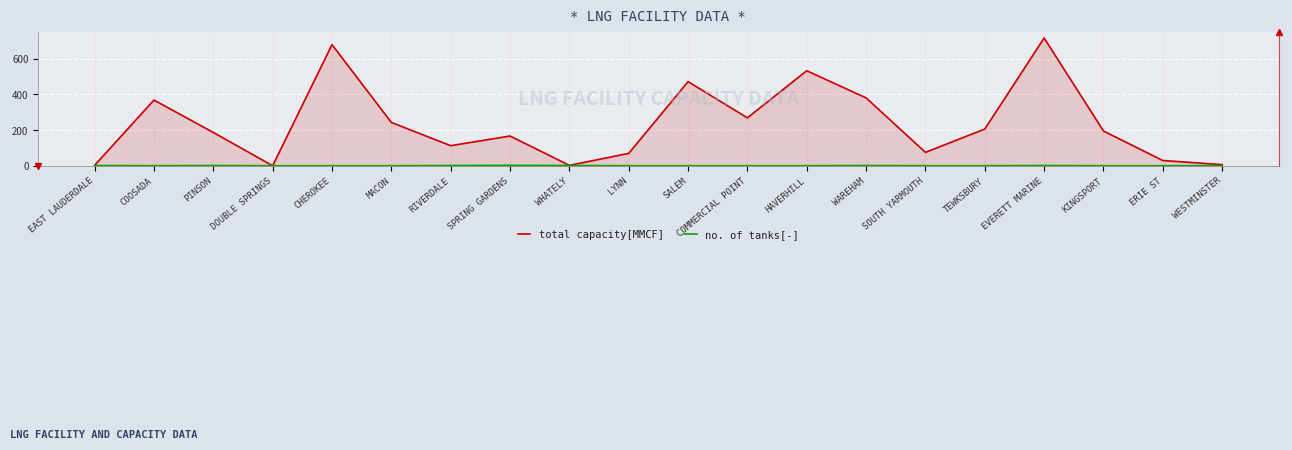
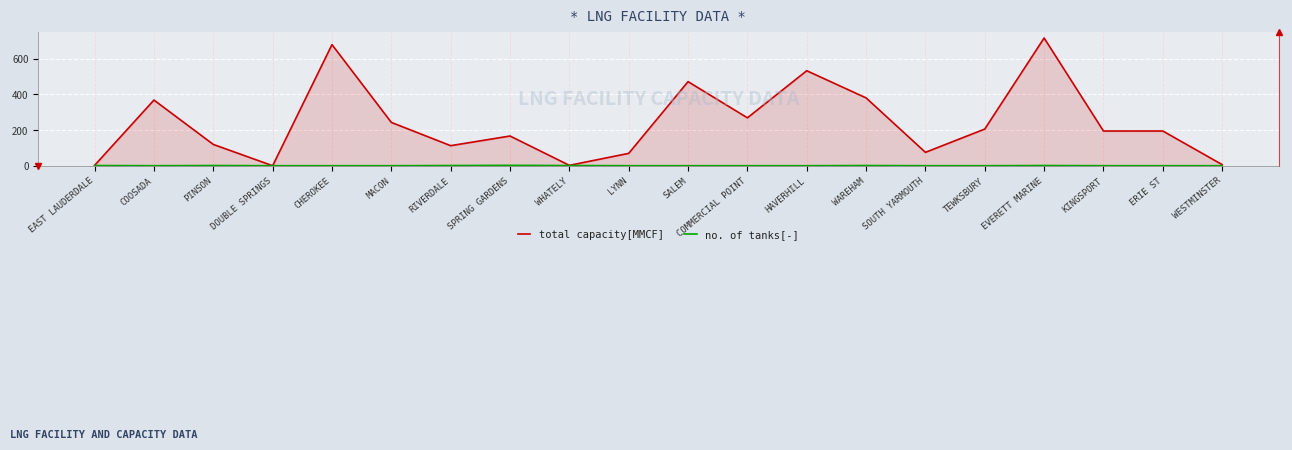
  {
    "total capacity[MMCF]": {
      "COOSADA": 370,
-     "PINSON": 190,
+     "PINSON": 120,
      "CHEROKEE": 680,
      "MACON": 240,
      "RIVERDALE": 110,
      "SPRING GARDENS": 170,
      "LYNN": 70,
      "SALEM": 470,
      "COMMERCIAL POINT": 270,
      "HAVERHILL": 530,
      "WAREHAM": 380,
      "SOUTH YARMOUTH": 80,
      "TEWKSBURY": 210,
      "EVERETT MARINE": 720,
      "KINGSPORT": 200,
-     "ERIE ST": 30
+     "ERIE ST": 200
    },
    "no. of tanks[-]": {
      "COOSADA": 0,
      "PINSON": 0,
      "CHEROKEE": 0,
      "MACON": 0,
      "RIVERDALE": 0,
      "SPRING GARDENS": 0,
      "LYNN": 0,
      "SALEM": 0,
      "COMMERCIAL POINT": 0,
      "HAVERHILL": 0,
      "WAREHAM": 0,
      "SOUTH YARMOUTH": 0,
      "TEWKSBURY": 0,
      "EVERETT MARINE": 0,
      "KINGSPORT": 0,
      "ERIE ST": 0
    }
  }
